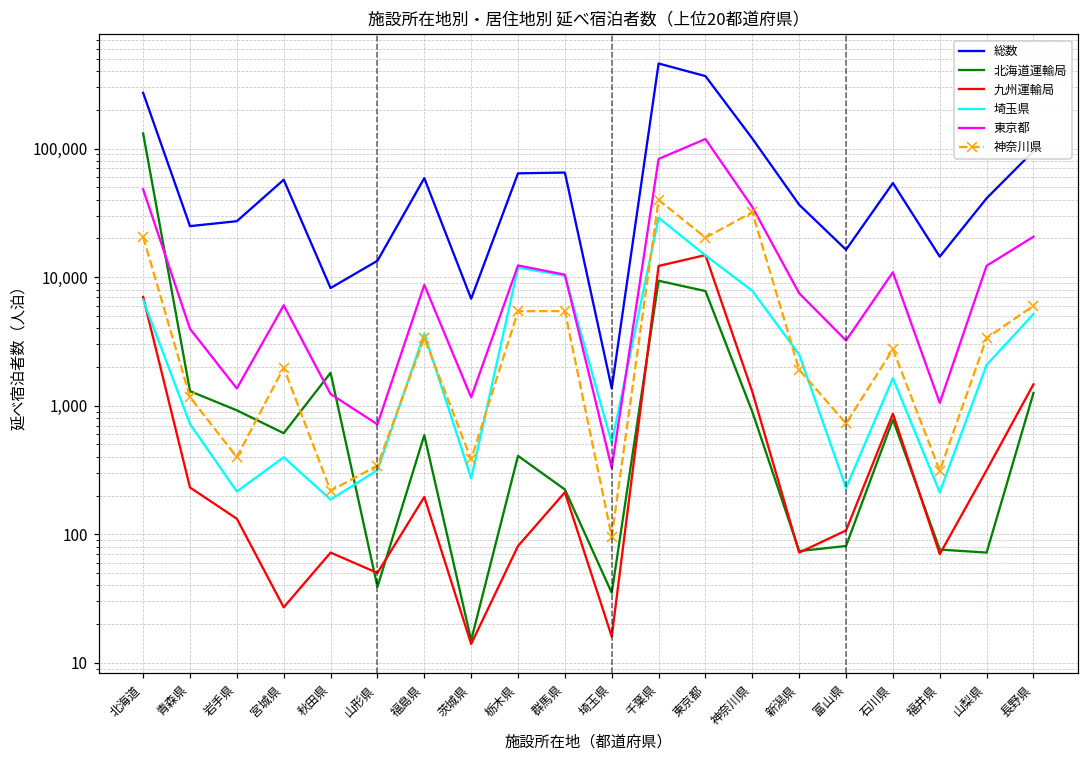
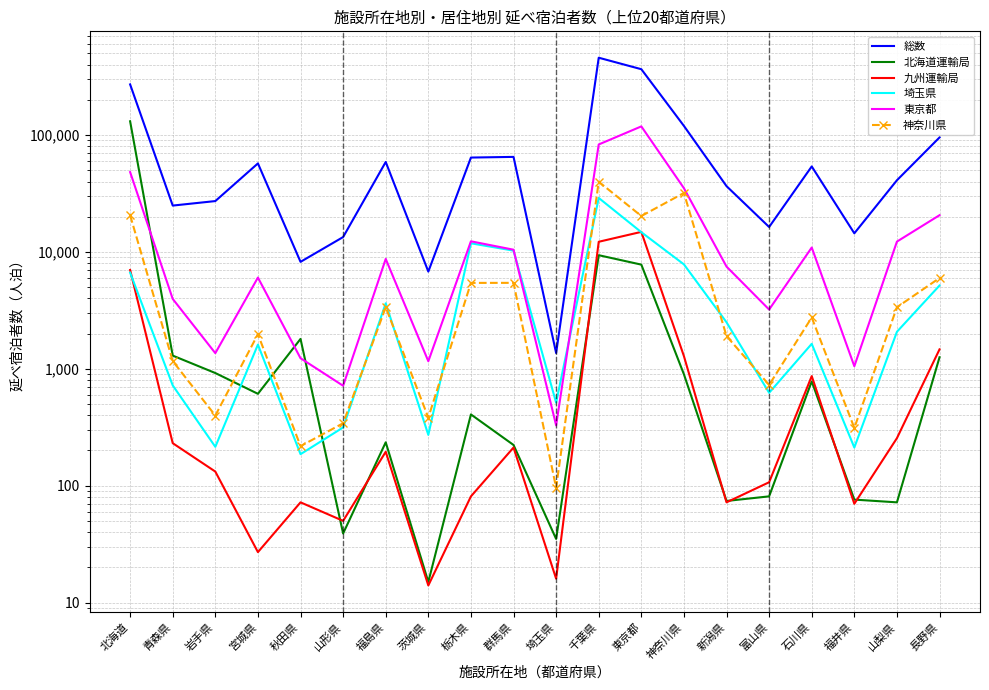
  {
    "総数": {
      "北海道": "270,000",
      "青森県": "25,000",
      "岩手県": "27,000",
      "宮城県": "60,000",
      "秋田県": "8,000",
      "山形県": "13,000",
      "福島県": "60,000",
      "茨城県": "7,000",
      "栃木県": "60,000",
      "群馬県": "70,000",
      "埼玉県": "1,400",
      "千葉県": "460,000",
      "東京都": "370,000",
      "神奈川県": "120,000",
      "新潟県": "37,000",
      "富山県": "16,000",
      "石川県": "50,000",
      "福井県": "14,000",
      "山梨県": "41,000",
      "長野県": "100,000"
    },
    "北海道運輸局": {
      "北海道": "130,000",
      "青森県": "1,300",
      "岩手県": "900",
      "宮城県": "600",
      "秋田県": "1,800",
      "山形県": "39",
-     "福島県": "600",
+     "福島県": "240",
      "茨城県": "15",
      "栃木県": "410",
      "埼玉県": "35",
      "千葉県": "9,000",
      "東京都": "8,000",
      "神奈川県": "900",
      "富山県": "80",
      "石川県": "800",
      "福井県": "80",
      "山梨県": "70",
      "長野県": "1,300"
    },
    "九州運輸局": {
      "北海道": "7,000",
      "青森県": "230",
      "岩手県": "130",
      "宮城県": "27",
      "秋田県": "70",
      "山形県": "50",
      "福島県": "200",
      "茨城県": "14",
      "栃木県": "80",
      "埼玉県": "16",
      "千葉県": "12,000",
      "神奈川県": "1,300",
      "富山県": "110",
      "石川県": "900",
      "福井県": "70",
-     "山梨県": "320",
+     "山梨県": "260",
      "長野県": "1,500"
    },
    "埼玉県": {
      "北海道": "7,000",
      "青森県": "700",
      "岩手県": "220",
-     "宮城県": "400",
+     "宮城県": "1,600",
      "秋田県": "190",
      "山形県": "320",
      "福島県": "3,600",
      "茨城県": "270",
      "埼玉県": "500",
      "千葉県": "29,000",
      "神奈川県": "8,000",
      "新潟県": "2,500",
-     "富山県": "230",
+     "富山県": "600",
      "石川県": "1,600",
      "福井県": "210",
      "山梨県": "2,100",
      "長野県": "5,000"
    },
    "東京都": {
      "北海道": "48,000",
      "青森県": "4,000",
      "岩手県": "1,400",
      "宮城県": "6,000",
      "秋田県": "1,200",
      "山形県": "700",
      "福島県": "9,000",
      "茨城県": "1,200",
      "埼玉県": "330",
      "千葉県": "80,000",
      "東京都": "120,000",
      "神奈川県": "35,000",
      "新潟県": "7,000",
      "富山県": "3,200",
      "石川県": "11,000",
      "福井県": "1,100",
      "山梨県": "12,000",
      "長野県": "21,000"
    },
    "神奈川県": {
      "北海道": "21,000",
      "青森県": "1,200",
      "岩手県": "400",
      "宮城県": "2,000",
      "秋田県": "220",
      "山形県": "340",
      "福島県": "3,400",
      "茨城県": "380",
      "栃木県": "5,000",
      "群馬県": "5,000",
      "埼玉県": "100",
      "千葉県": "40,000",
      "東京都": "20,000",
      "神奈川県": "32,000",
      "新潟県": "1,900",
      "富山県": "700",
      "石川県": "2,700",
      "福井県": "310",
      "山梨県": "3,400",
      "長野県": "6,000"
    }
  }
